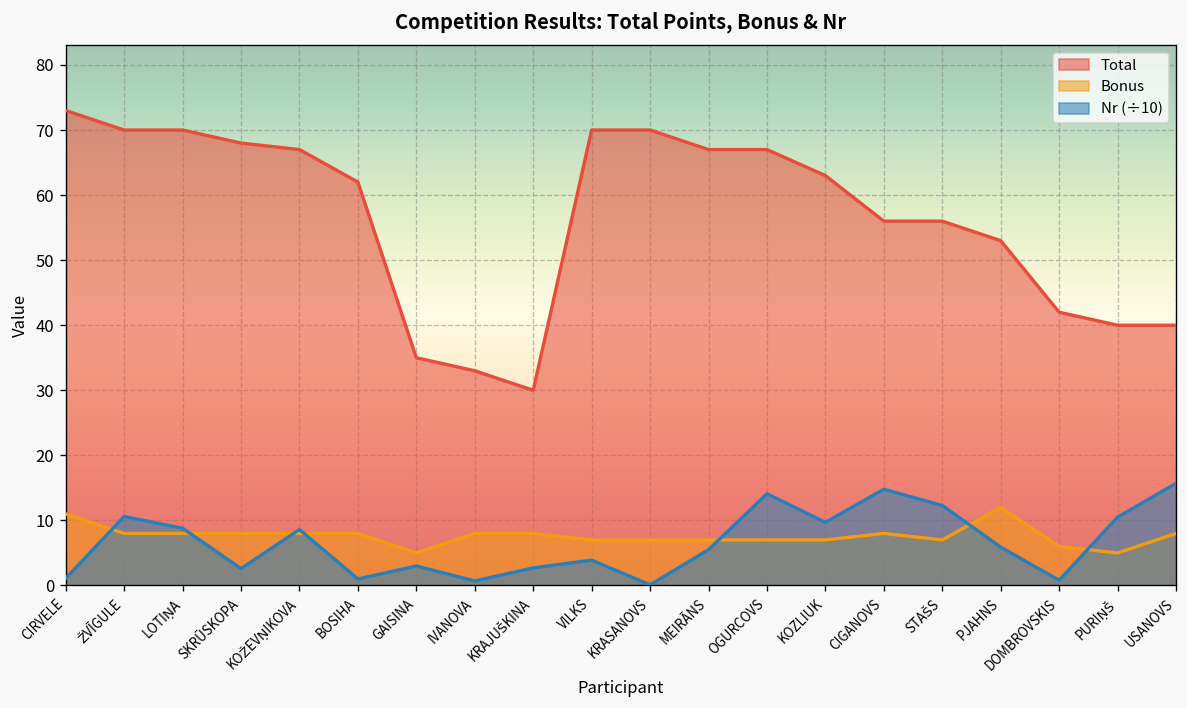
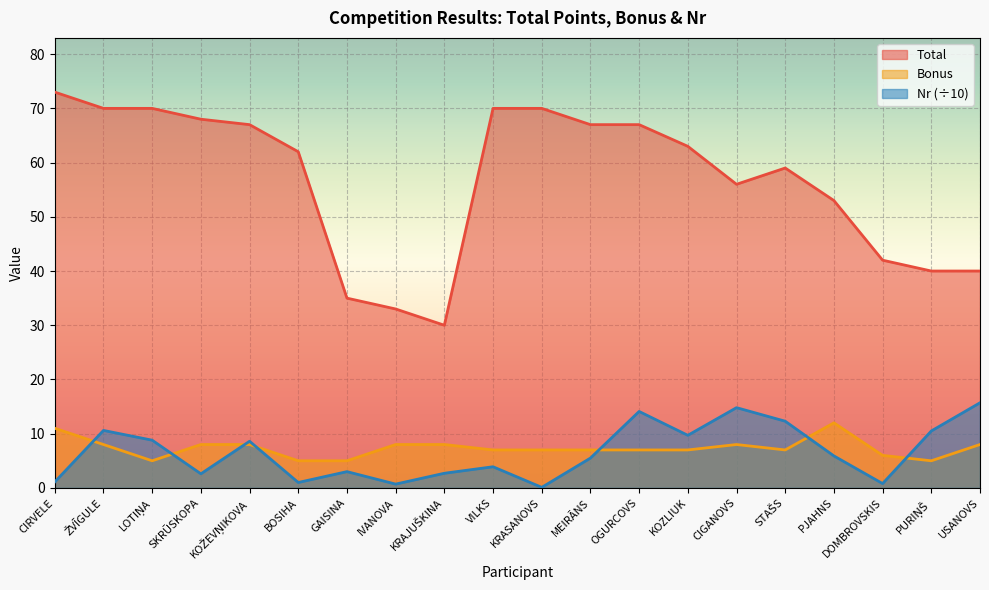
  {
    "Total": {
      "CIRVELE": 73,
      "ŽVĪGULE": 70,
      "LOTIŅA": 70,
      "SKRŪSKOPA": 68,
      "KOŽEVŅIKOVA": 67,
      "BOSIHA": 62,
      "GAISINA": 35,
      "IVANOVA": 33,
      "KRAJUŠKINA": 30,
      "VILKS": 70,
      "KRASANOVS": 70,
      "MEIRĀNS": 67,
      "OGURCOVS": 67,
      "KOZLIUK": 63,
      "CIGANOVS": 56,
-     "STAŠS": 56,
+     "STAŠS": 59,
      "PJAHNS": 53,
      "DOMBROVSKIS": 42,
      "PURIŅŠ": 40,
      "USANOVS": 40
    },
    "Bonus": {
      "CIRVELE": 11,
      "ŽVĪGULE": 8,
-     "LOTIŅA": 8,
+     "LOTIŅA": 5,
      "SKRŪSKOPA": 8,
      "KOŽEVŅIKOVA": 8,
-     "BOSIHA": 8,
+     "BOSIHA": 5,
      "GAISINA": 5,
      "IVANOVA": 8,
      "KRAJUŠKINA": 8,
      "VILKS": 7,
      "KRASANOVS": 7,
      "MEIRĀNS": 7,
      "OGURCOVS": 7,
      "KOZLIUK": 7,
      "CIGANOVS": 8,
      "STAŠS": 7,
      "PJAHNS": 12,
      "DOMBROVSKIS": 6,
      "PURIŅŠ": 5,
      "USANOVS": 8
    },
    "Nr (÷10)": {
      "CIRVELE": 1,
      "ŽVĪGULE": 11,
      "LOTIŅA": 9,
      "SKRŪSKOPA": 3,
      "KOŽEVŅIKOVA": 9,
      "BOSIHA": 1,
      "GAISINA": 3,
      "IVANOVA": 1,
      "KRAJUŠKINA": 3,
      "VILKS": 4,
      "KRASANOVS": 0,
      "MEIRĀNS": 6,
      "OGURCOVS": 14,
      "KOZLIUK": 10,
      "CIGANOVS": 15,
      "STAŠS": 12,
      "PJAHNS": 6,
      "DOMBROVSKIS": 1,
      "PURIŅŠ": 11,
      "USANOVS": 16
    }
  }
